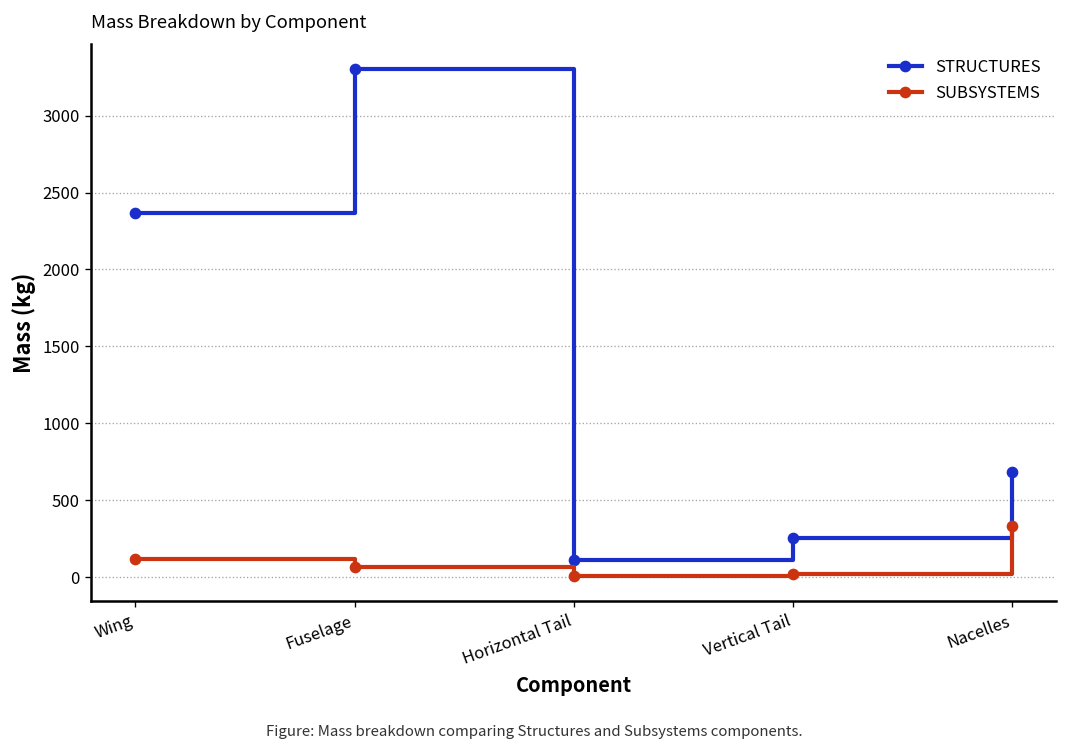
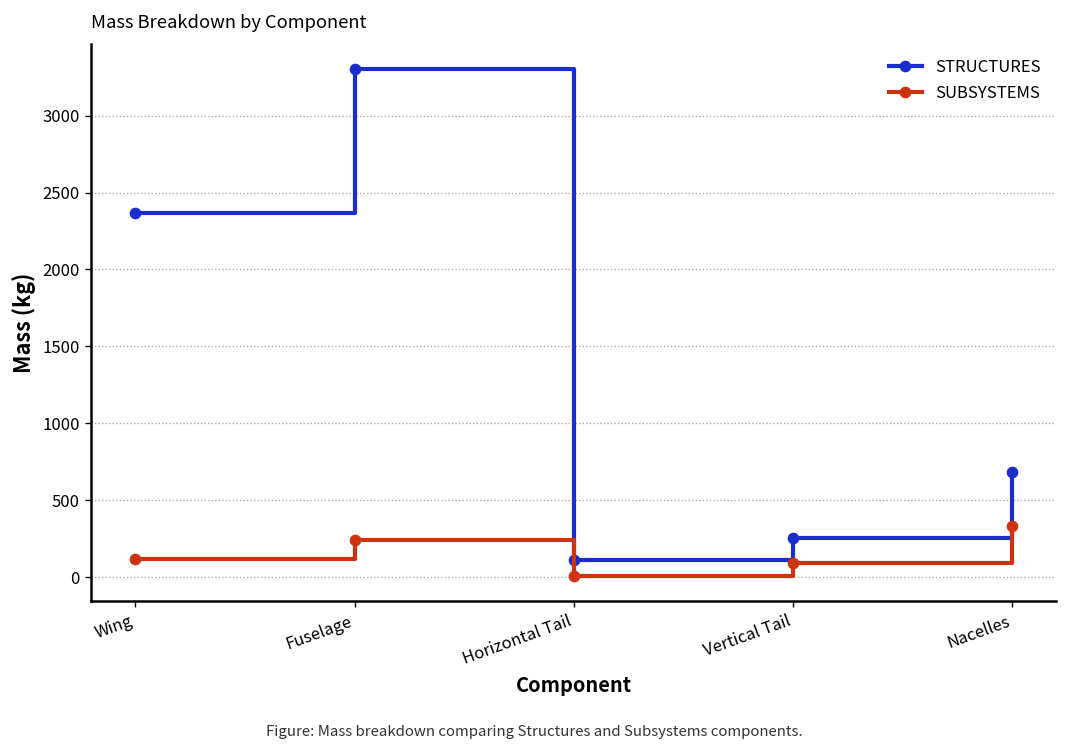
  {
    "STRUCTURES": {
      "Wing": 2370,
      "Fuselage": 3300,
      "Horizontal Tail": 110,
      "Vertical Tail": 260,
      "Nacelles": 690
    },
    "SUBSYSTEMS": {
      "Wing": 120,
-     "Fuselage": 60,
+     "Fuselage": 240,
      "Horizontal Tail": 10,
-     "Vertical Tail": 20,
+     "Vertical Tail": 90,
      "Nacelles": 330
    }
  }
